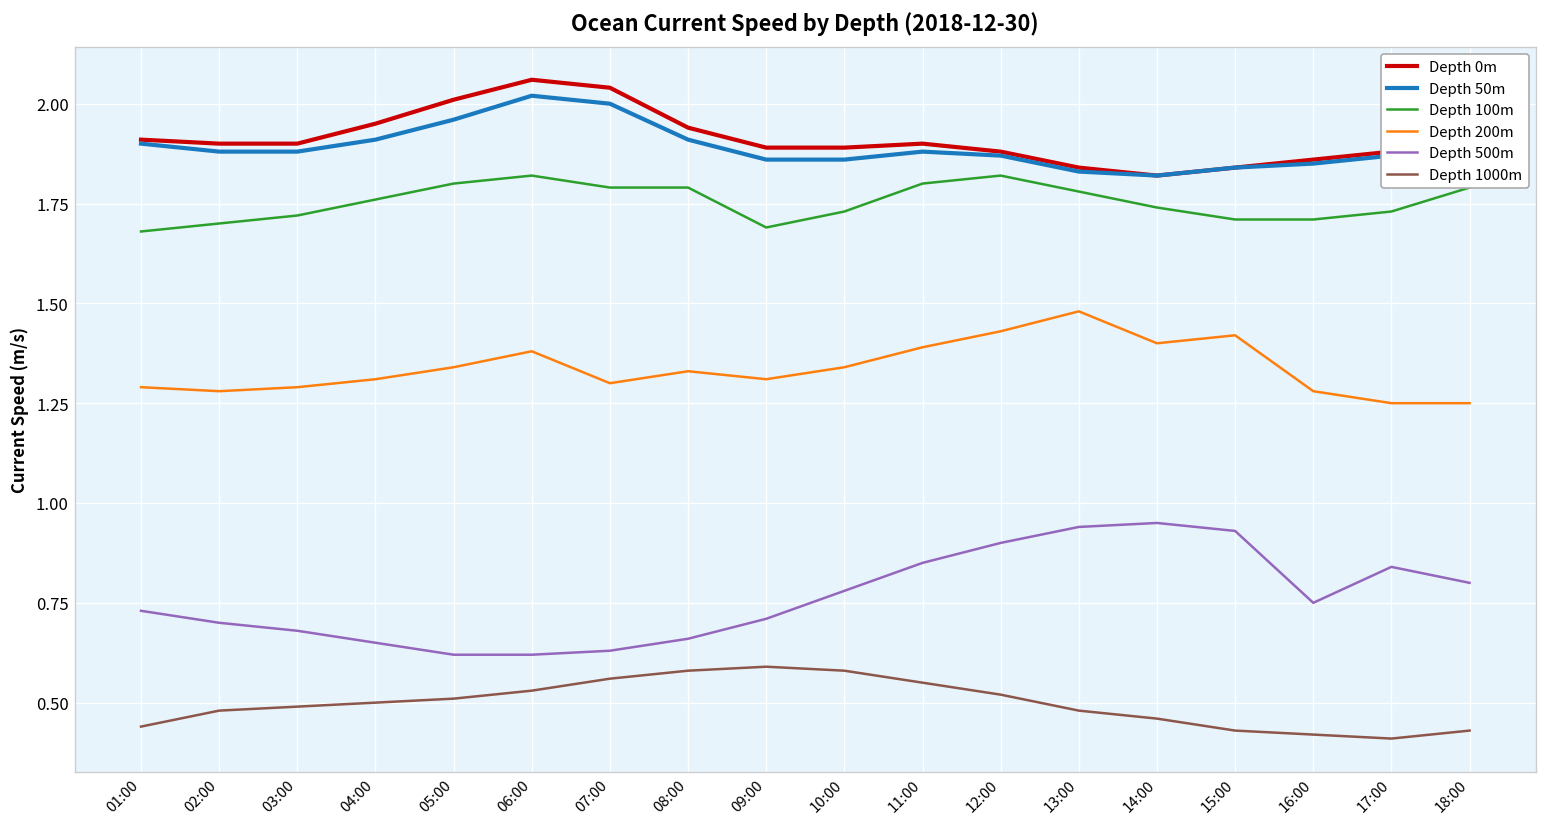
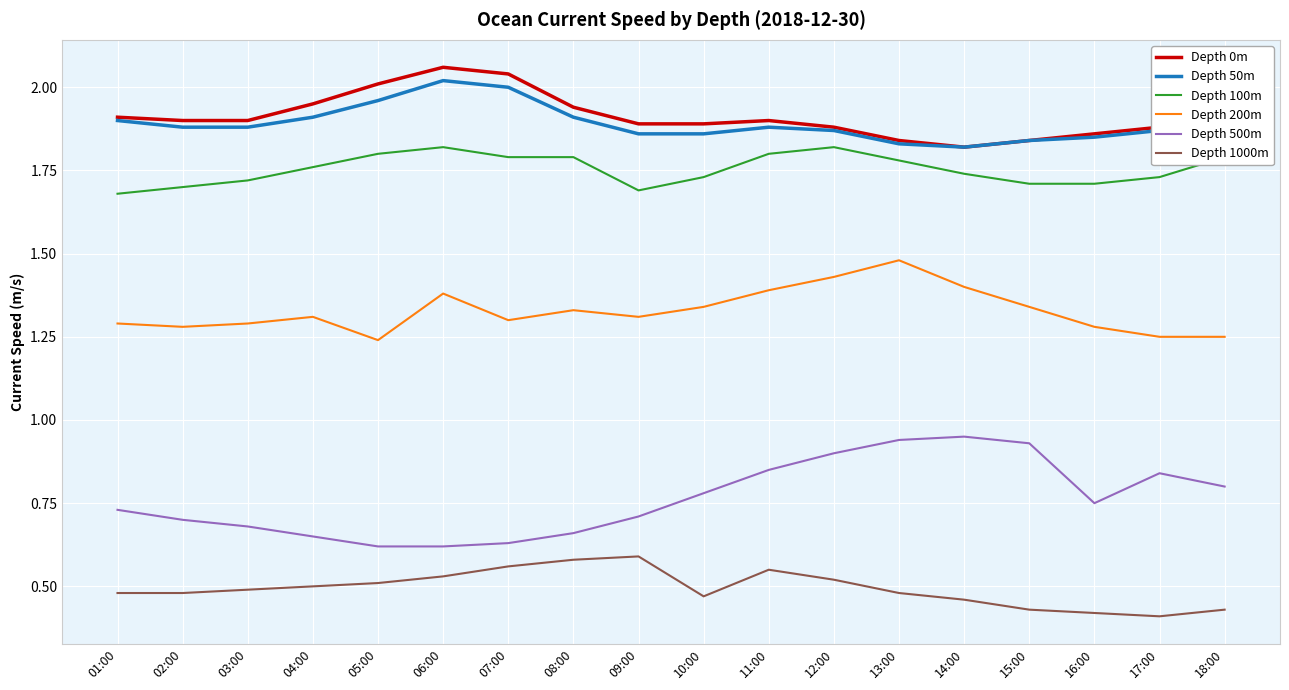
  {
    "Depth 0m": {
      "01:00": 1.91,
      "02:00": 1.90,
      "03:00": 1.90,
      "04:00": 1.95,
      "05:00": 2.01,
      "06:00": 2.06,
      "07:00": 2.04,
      "08:00": 1.94,
      "09:00": 1.89,
      "10:00": 1.89,
      "11:00": 1.90,
      "12:00": 1.88,
      "13:00": 1.84,
      "16:00": 1.86
    },
    "Depth 50m": {
      "01:00": 1.90,
      "02:00": 1.88,
      "03:00": 1.88,
      "04:00": 1.91,
      "05:00": 1.96,
      "06:00": 2.02,
      "07:00": 2.00,
      "08:00": 1.91,
      "09:00": 1.86,
      "10:00": 1.86,
      "11:00": 1.88,
      "12:00": 1.87,
      "13:00": 1.83,
      "16:00": 1.85
    },
    "Depth 100m": {
      "01:00": 1.68,
      "02:00": 1.70,
      "03:00": 1.72,
      "04:00": 1.76,
      "05:00": 1.80,
      "06:00": 1.82,
      "07:00": 1.79,
      "08:00": 1.79,
      "09:00": 1.69,
      "10:00": 1.73,
      "11:00": 1.80,
      "12:00": 1.82,
      "13:00": 1.78,
      "14:00": 1.74,
      "15:00": 1.71,
      "16:00": 1.71,
      "17:00": 1.73
    },
    "Depth 200m": {
      "01:00": 1.29,
      "02:00": 1.28,
      "03:00": 1.29,
      "04:00": 1.31,
-     "05:00": 1.34,
+     "05:00": 1.24,
      "06:00": 1.38,
      "07:00": 1.30,
      "08:00": 1.33,
      "09:00": 1.31,
      "10:00": 1.34,
      "11:00": 1.39,
      "12:00": 1.43,
      "13:00": 1.48,
      "14:00": 1.40,
-     "15:00": 1.42,
+     "15:00": 1.34,
      "16:00": 1.28,
      "17:00": 1.25,
      "18:00": 1.25
    },
    "Depth 500m": {
      "01:00": 0.73,
      "02:00": 0.70,
      "03:00": 0.68,
      "04:00": 0.65,
      "05:00": 0.62,
      "06:00": 0.62,
      "07:00": 0.63,
      "08:00": 0.66,
      "09:00": 0.71,
      "10:00": 0.78,
      "11:00": 0.85,
      "12:00": 0.90,
      "13:00": 0.94,
      "14:00": 0.95,
      "15:00": 0.93,
      "16:00": 0.75,
      "17:00": 0.84,
      "18:00": 0.80
    },
    "Depth 1000m": {
-     "01:00": 0.44,
+     "01:00": 0.48,
      "02:00": 0.48,
      "03:00": 0.49,
      "04:00": 0.50,
      "05:00": 0.51,
      "06:00": 0.53,
      "07:00": 0.56,
      "08:00": 0.58,
      "09:00": 0.59,
-     "10:00": 0.58,
+     "10:00": 0.47,
      "11:00": 0.55,
      "12:00": 0.52,
      "13:00": 0.48,
      "14:00": 0.46,
      "15:00": 0.43,
      "16:00": 0.42,
      "17:00": 0.41,
      "18:00": 0.43
    }
  }
